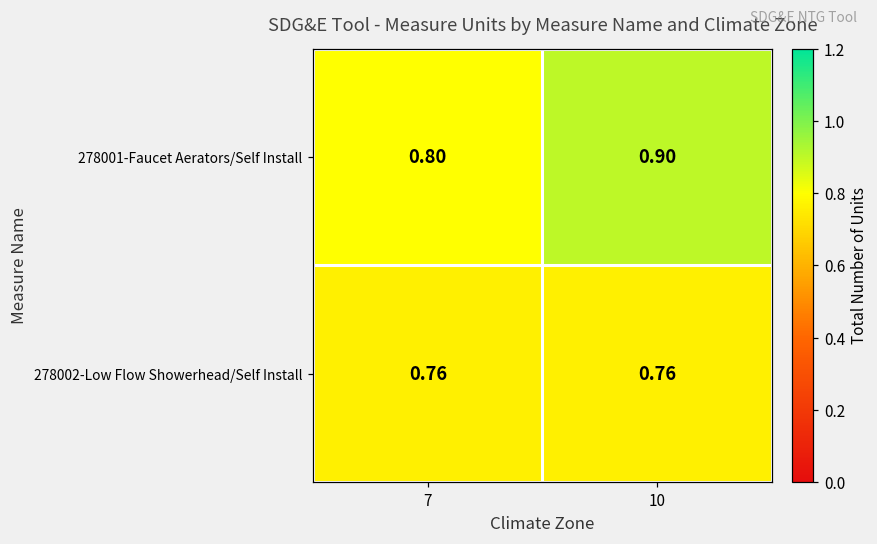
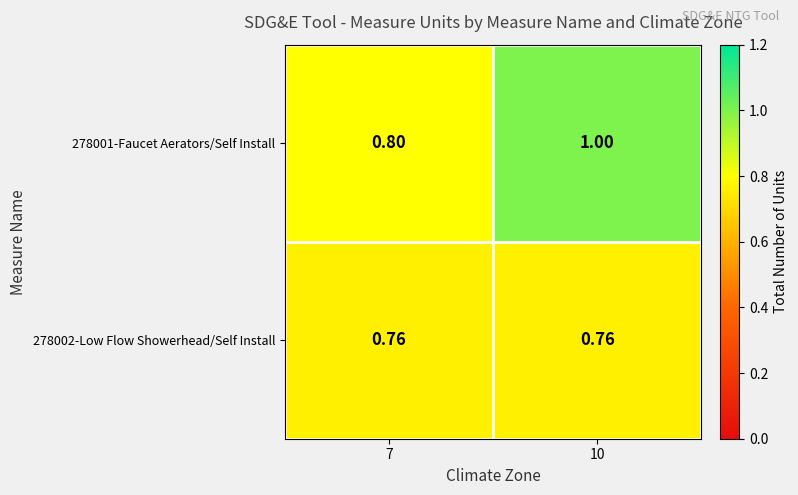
  {
    "278001-Faucet Aerators/Self Install": {
      "7": 0.80,
-     "10": 0.90
+     "10": 1.00
    },
    "278002-Low Flow Showerhead/Self Install": {
      "7": 0.76,
      "10": 0.76
    }
  }
